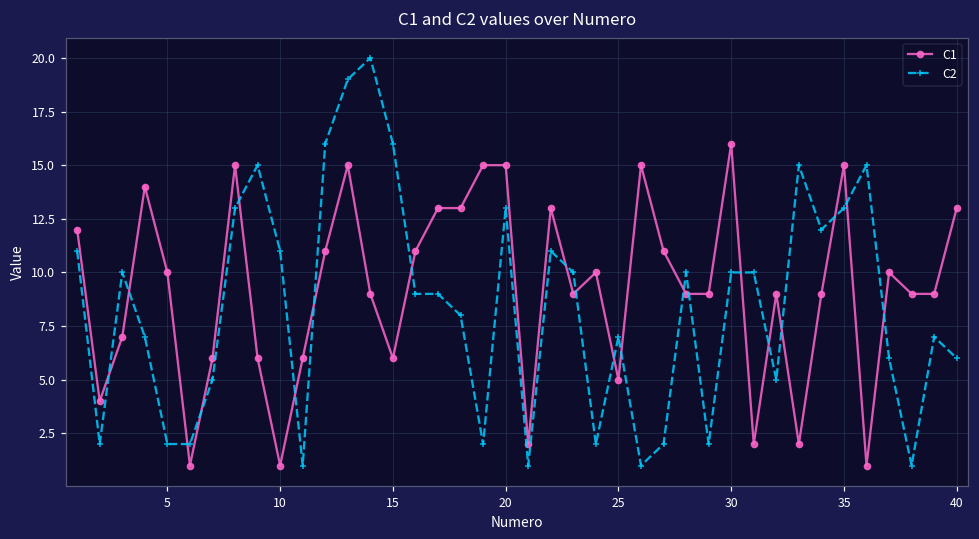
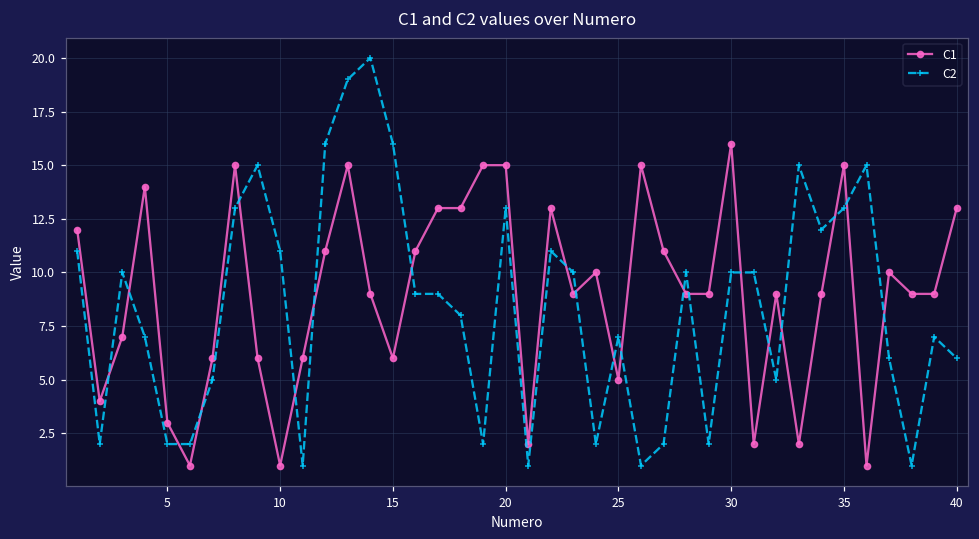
  {
    "C1": {
-     "5": 10,
+     "5": 3,
      "10": 1,
      "15": 6,
      "20": 15,
      "25": 5,
      "30": 16,
      "35": 15,
      "40": 13
    },
    "C2": {
      "5": 2,
      "10": 11,
      "15": 16,
      "20": 13,
      "25": 7,
      "30": 10,
      "35": 13,
      "40": 6
    }
  }
